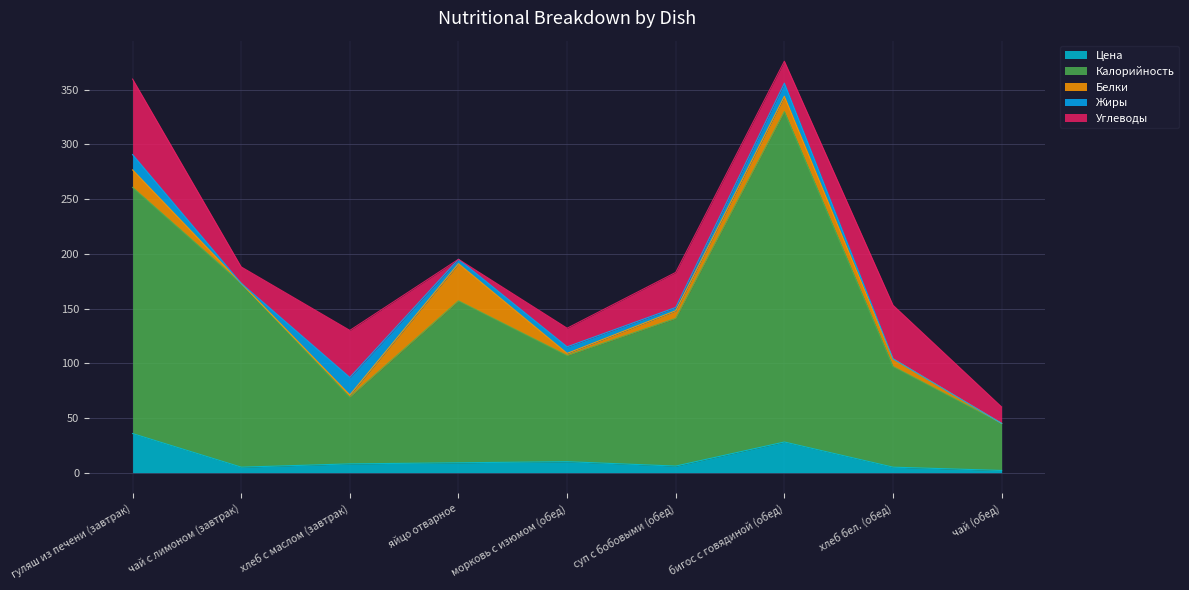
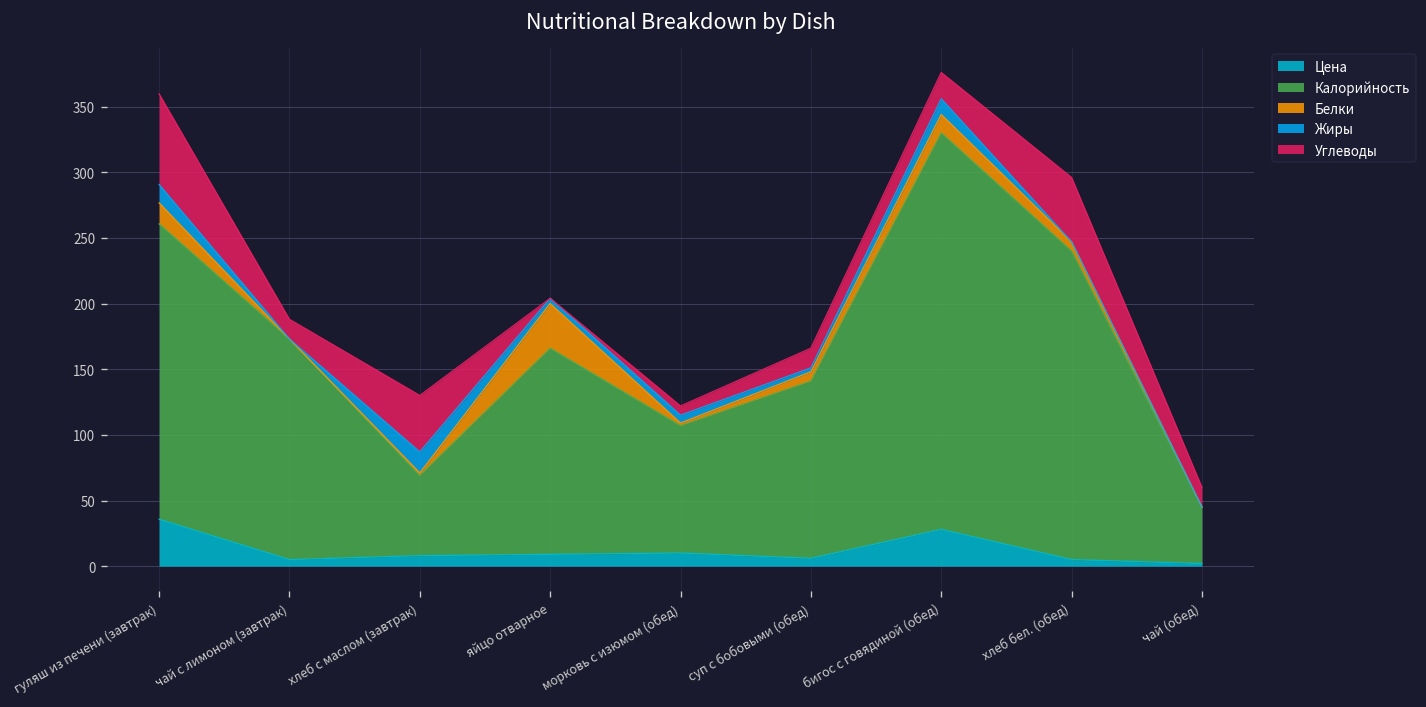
  {
    "Калорийность": {
      "гуляш из печени (завтрак)": 225,
-     "яйцо отварное": 148,
+     "яйцо отварное": 157,
      "суп с бобовыми (обед)": 135,
      "бигос с говядиной (обед)": 302,
-     "хлеб бел. (обед)": 92
+     "хлеб бел. (обед)": 235
    },
    "Белки": {
      "гуляш из печени (завтрак)": 16,
      "яйцо отварное": 34,
      "суп с бобовыми (обед)": 7,
      "бигос с говядиной (обед)": 14
    },
    "Углеводы": {
      "гуляш из печени (завтрак)": 69,
      "чай с лимоном (завтрак)": 15,
      "хлеб с маслом (завтрак)": 43,
-     "морковь с изюмом (обед)": 17,
-     "суп с бобовыми (обед)": 32,
+     "морковь с изюмом (обед)": 7,
+     "суп с бобовыми (обед)": 15,
      "бигос с говядиной (обед)": 20,
      "хлеб бел. (обед)": 49,
      "чай (обед)": 15
    }
  }
